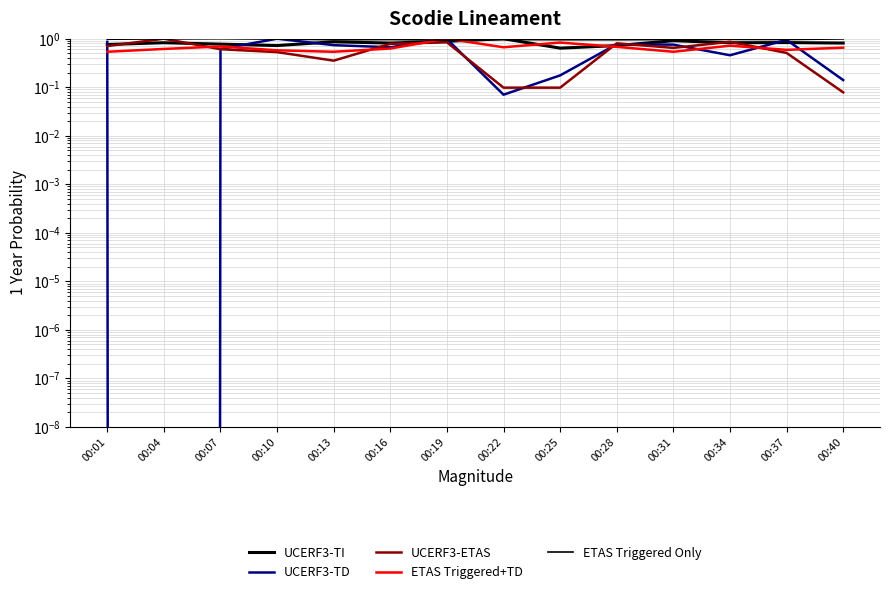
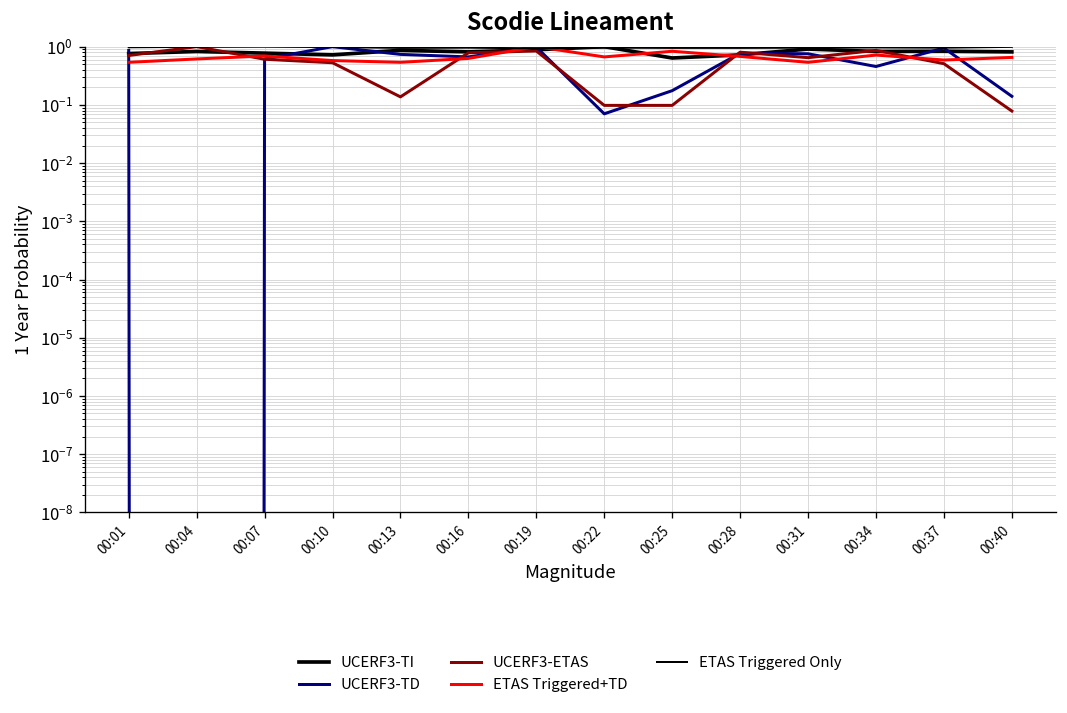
  {
    "UCERF3-TD": {
      "00:13": 0.7,
      "00:22": 0.07,
      "00:25": 0.18,
      "00:31": 0.8,
      "00:34": 0.5,
      "00:40": 0.14
    },
    "UCERF3-ETAS": {
-     "00:13": 0.4,
+     "00:13": 0.14,
      "00:22": 0.10,
      "00:25": 0.10,
      "00:31": 0.6,
      "00:37": 0.5,
      "00:40": 0.08
    },
    "ETAS Triggered+TD": {
      "00:01": 0.5,
      "00:04": 0.6,
      "00:13": 0.5,
      "00:22": 0.7,
      "00:25": 0.8,
      "00:31": 0.5,
      "00:34": 0.7,
      "00:37": 0.6,
      "00:40": 0.7
    }
  }
